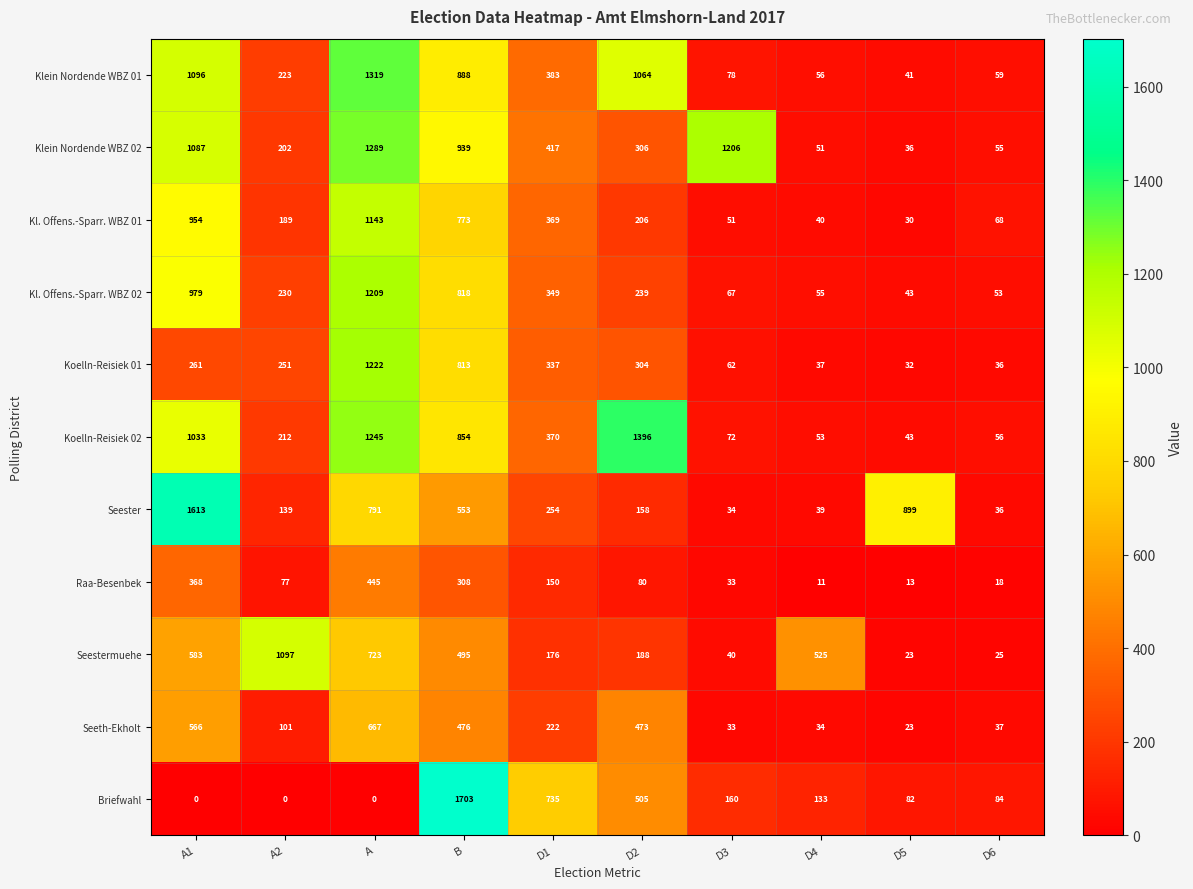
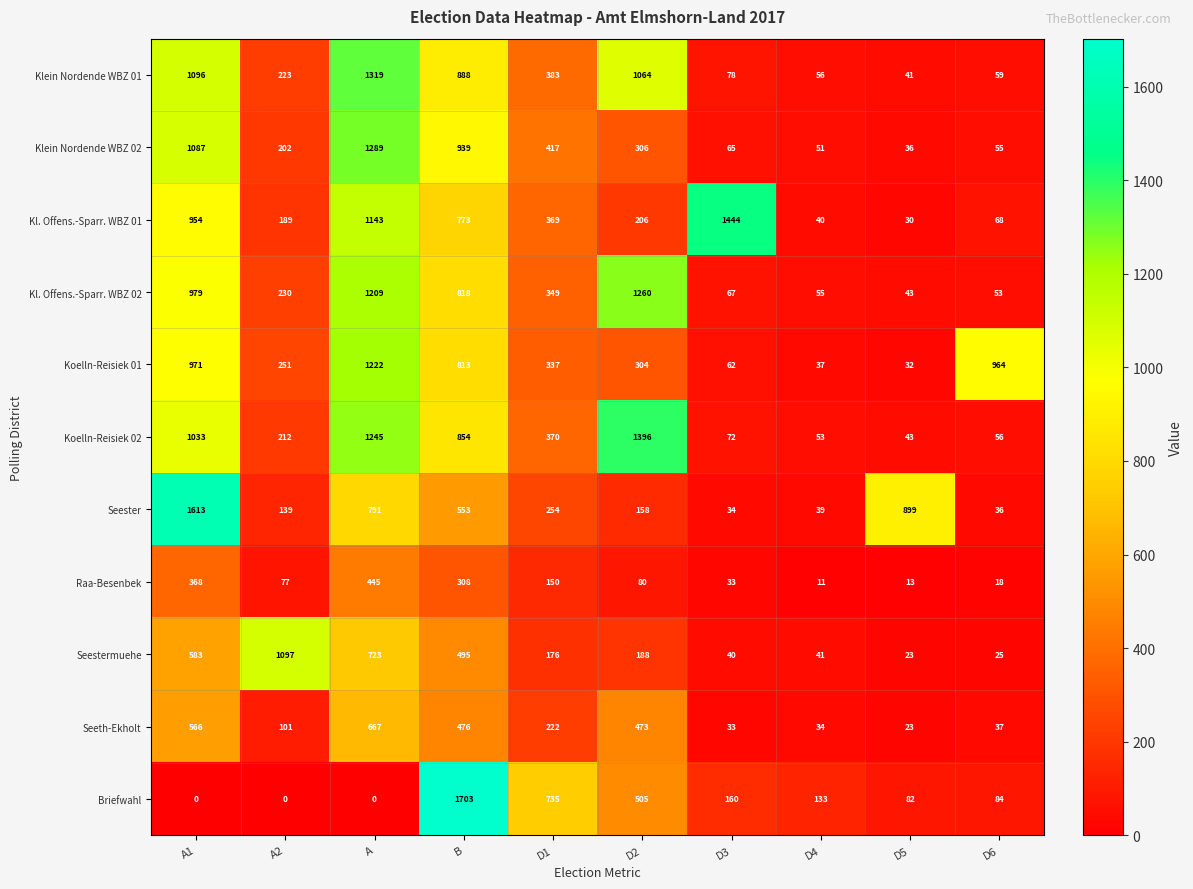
  {
    "Klein Nordende WBZ 01": {
      "A1": 1096,
      "A2": 223,
      "A": 1319,
      "B": 888,
      "D1": 383,
      "D2": 1064,
      "D3": 78,
      "D4": 56,
      "D5": 41,
      "D6": 59
    },
    "Klein Nordende WBZ 02": {
      "A1": 1087,
      "A2": 202,
      "A": 1289,
      "B": 939,
      "D1": 417,
      "D2": 306,
-     "D3": 1206,
+     "D3": 65,
      "D4": 51,
      "D5": 36,
      "D6": 55
    },
    "Kl. Offens.-Sparr. WBZ 01": {
      "A1": 954,
      "A2": 189,
      "A": 1143,
      "B": 773,
      "D1": 369,
      "D2": 206,
-     "D3": 51,
+     "D3": 1444,
      "D4": 40,
      "D5": 30,
      "D6": 68
    },
    "Kl. Offens.-Sparr. WBZ 02": {
      "A1": 979,
      "A2": 230,
      "A": 1209,
      "B": 818,
      "D1": 349,
-     "D2": 239,
+     "D2": 1260,
      "D3": 67,
      "D4": 55,
      "D5": 43,
      "D6": 53
    },
    "Koelln-Reisiek 01": {
-     "A1": 261,
+     "A1": 971,
      "A2": 251,
      "A": 1222,
      "B": 813,
      "D1": 337,
      "D2": 304,
      "D3": 62,
      "D4": 37,
      "D5": 32,
-     "D6": 36
+     "D6": 964
    },
    "Koelln-Reisiek 02": {
      "A1": 1033,
      "A2": 212,
      "A": 1245,
      "B": 854,
      "D1": 370,
      "D2": 1396,
      "D3": 72,
      "D4": 53,
      "D5": 43,
      "D6": 56
    },
    "Seester": {
      "A1": 1613,
      "A2": 139,
      "A": 791,
      "B": 553,
      "D1": 254,
      "D2": 158,
      "D3": 34,
      "D4": 39,
      "D5": 899,
      "D6": 36
    },
    "Raa-Besenbek": {
      "A1": 368,
      "A2": 77,
      "A": 445,
      "B": 308,
      "D1": 150,
      "D2": 80,
      "D3": 33,
      "D4": 11,
      "D5": 13,
      "D6": 18
    },
    "Seestermuehe": {
      "A1": 583,
      "A2": 1097,
      "A": 723,
      "B": 495,
      "D1": 176,
      "D2": 188,
      "D3": 40,
-     "D4": 525,
+     "D4": 41,
      "D5": 23,
      "D6": 25
    },
    "Seeth-Ekholt": {
      "A1": 566,
      "A2": 101,
      "A": 667,
      "B": 476,
      "D1": 222,
      "D2": 473,
      "D3": 33,
      "D4": 34,
      "D5": 23,
      "D6": 37
    },
    "Briefwahl": {
      "A1": 0,
      "A2": 0,
      "A": 0,
      "B": 1703,
      "D1": 735,
      "D2": 505,
      "D3": 160,
      "D4": 133,
      "D5": 82,
      "D6": 84
    }
  }
